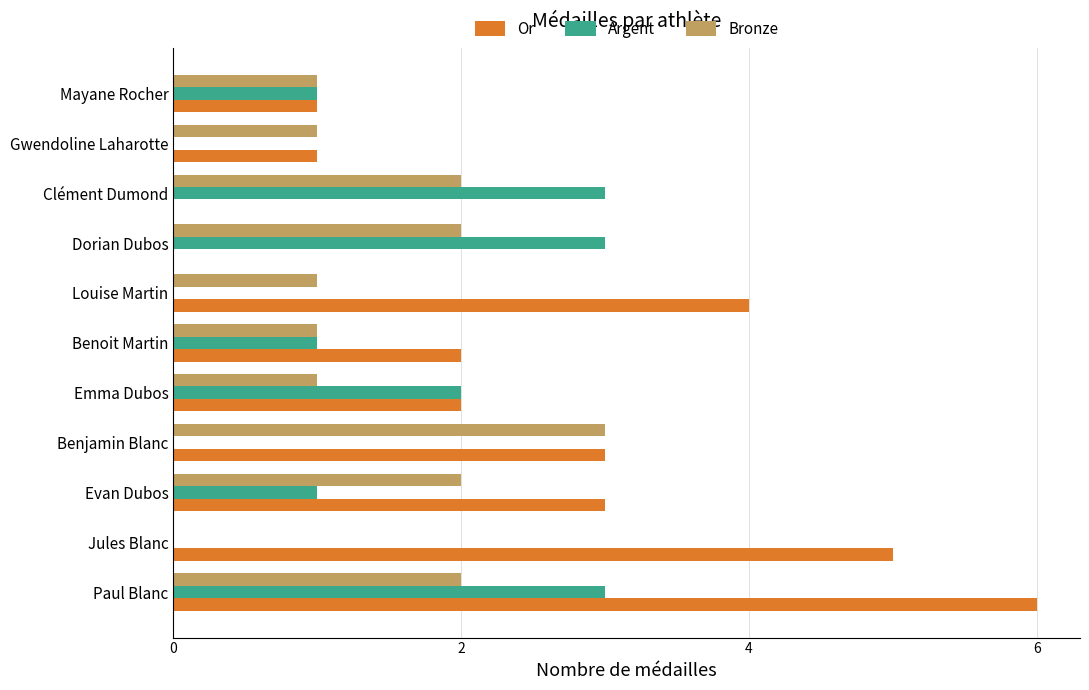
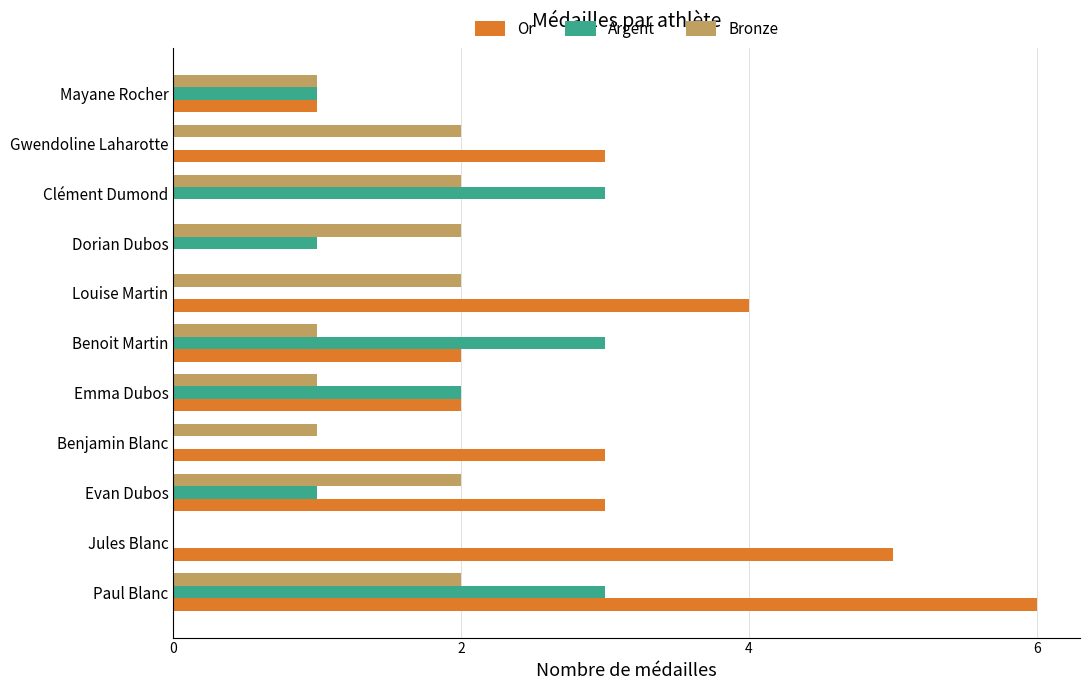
  {
    "Or": {
      "Mayane Rocher": 1,
-     "Gwendoline Laharotte": 1,
+     "Gwendoline Laharotte": 3,
      "Clément Dumond": 0,
      "Dorian Dubos": 0,
      "Louise Martin": 4,
      "Benoit Martin": 2,
      "Emma Dubos": 2,
      "Benjamin Blanc": 3,
      "Evan Dubos": 3,
      "Jules Blanc": 5,
      "Paul Blanc": 6
    },
    "Argent": {
      "Mayane Rocher": 1,
      "Gwendoline Laharotte": 0,
      "Clément Dumond": 3,
-     "Dorian Dubos": 3,
+     "Dorian Dubos": 1,
      "Louise Martin": 0,
-     "Benoit Martin": 1,
+     "Benoit Martin": 3,
      "Emma Dubos": 2,
      "Benjamin Blanc": 0,
      "Evan Dubos": 1,
      "Jules Blanc": 0,
      "Paul Blanc": 3
    },
    "Bronze": {
      "Mayane Rocher": 1,
-     "Gwendoline Laharotte": 1,
+     "Gwendoline Laharotte": 2,
      "Clément Dumond": 2,
      "Dorian Dubos": 2,
-     "Louise Martin": 1,
+     "Louise Martin": 2,
      "Benoit Martin": 1,
      "Emma Dubos": 1,
-     "Benjamin Blanc": 3,
+     "Benjamin Blanc": 1,
      "Evan Dubos": 2,
      "Jules Blanc": 0,
      "Paul Blanc": 2
    }
  }
